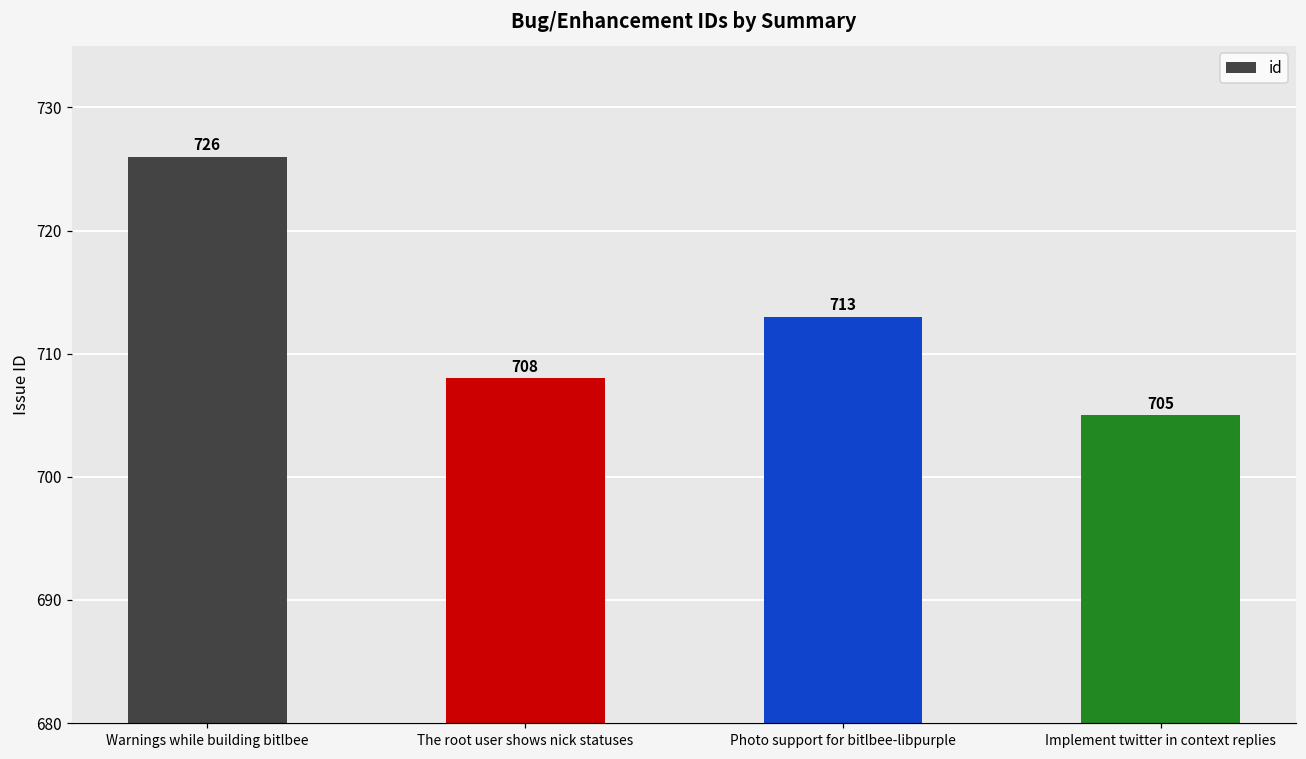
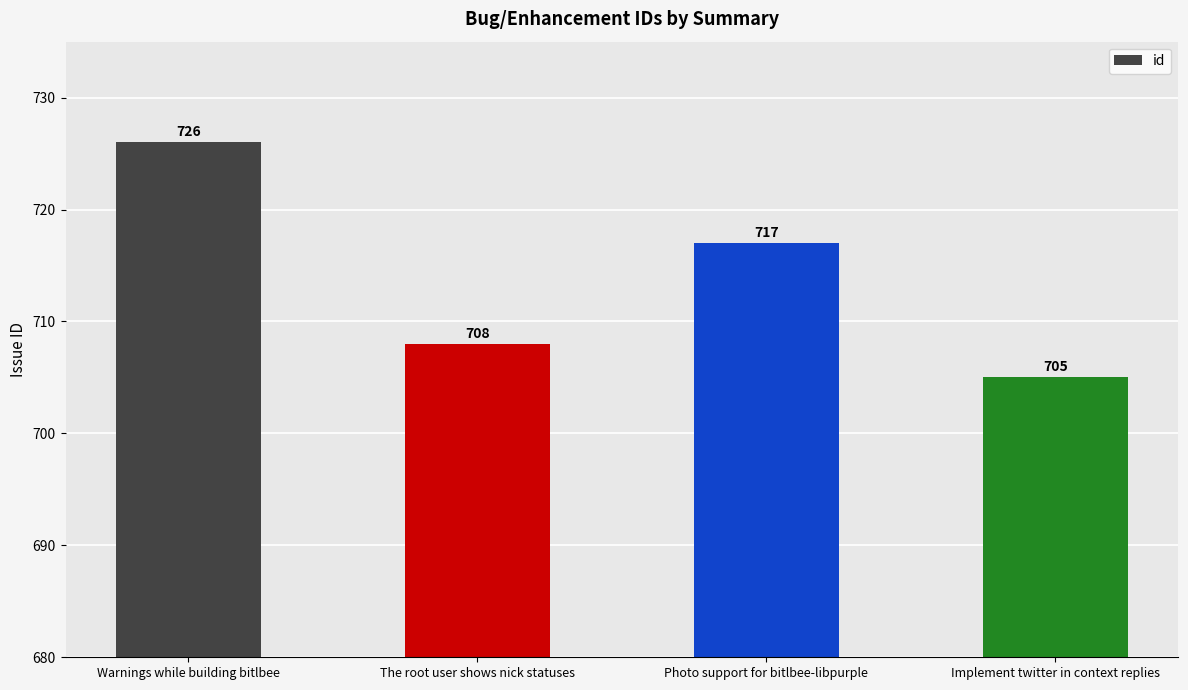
  {
    "Warnings while building bitlbee": 726,
    "The root user shows nick statuses": 708,
-   "Photo support for bitlbee-libpurple": 713,
+   "Photo support for bitlbee-libpurple": 717,
    "Implement twitter in context replies": 705
  }
